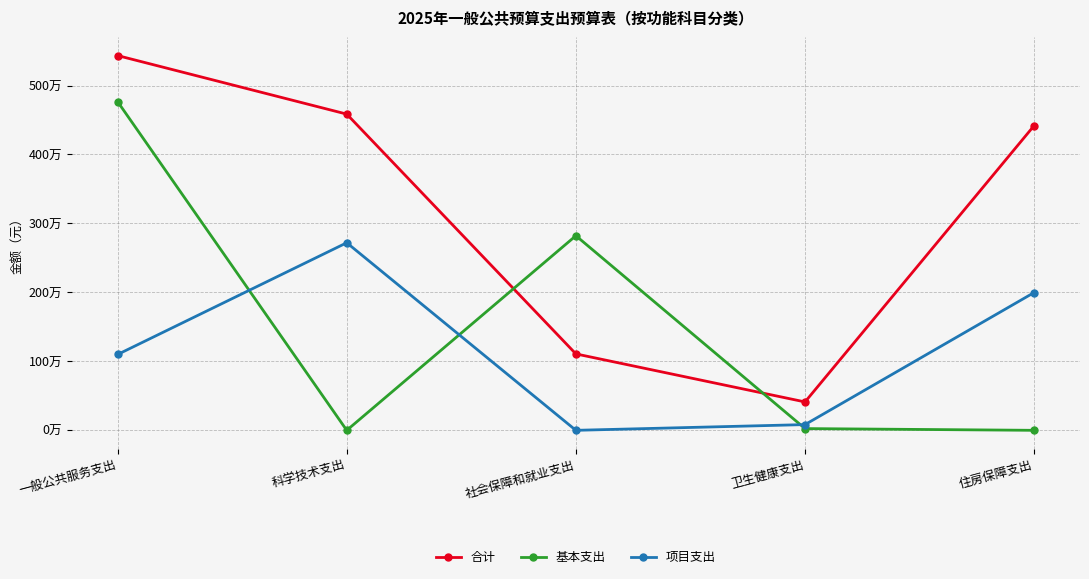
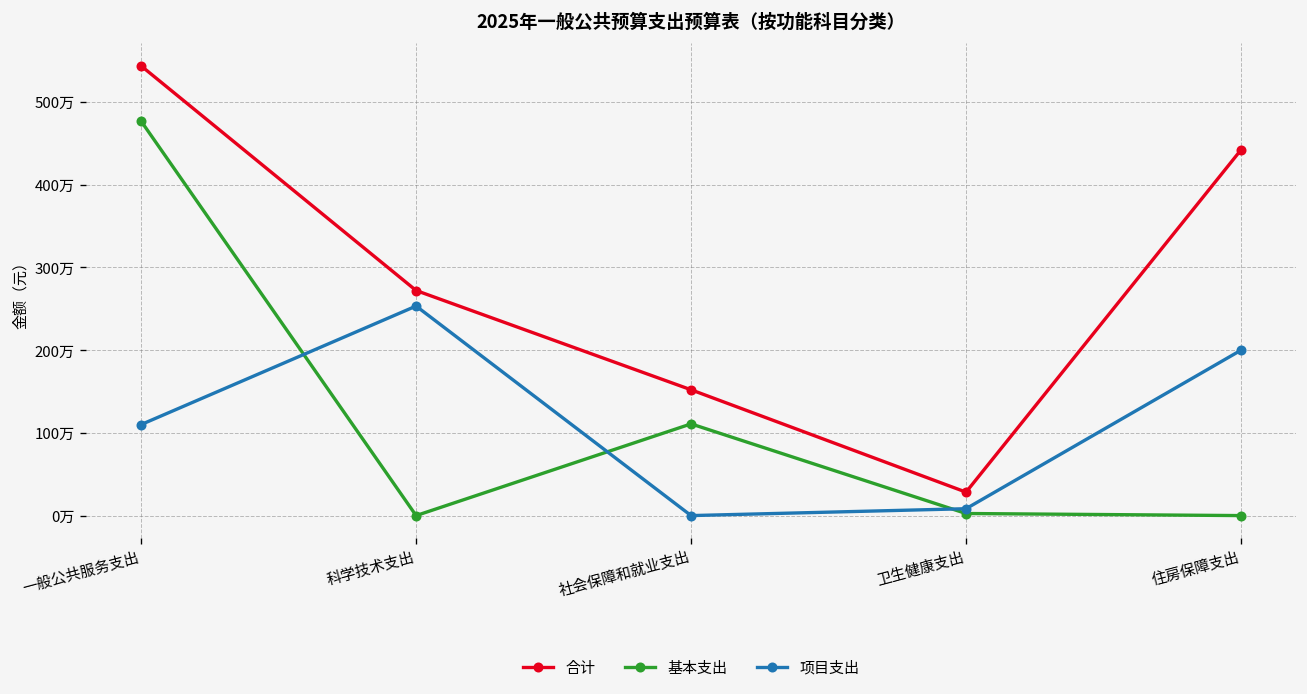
  {
    "合计": {
      "一般公共服务支出": "540万",
-     "科学技术支出": "460万",
-     "社会保障和就业支出": "110万",
-     "卫生健康支出": "40万",
+     "科学技术支出": "270万",
+     "社会保障和就业支出": "150万",
+     "卫生健康支出": "30万",
      "住房保障支出": "440万"
    },
    "基本支出": {
      "一般公共服务支出": "480万",
      "科学技术支出": "0万",
-     "社会保障和就业支出": "280万",
+     "社会保障和就业支出": "110万",
      "卫生健康支出": "0万",
      "住房保障支出": "0万"
    },
    "项目支出": {
      "一般公共服务支出": "110万",
-     "科学技术支出": "270万",
+     "科学技术支出": "250万",
      "社会保障和就业支出": "0万",
      "卫生健康支出": "10万",
      "住房保障支出": "200万"
    }
  }
